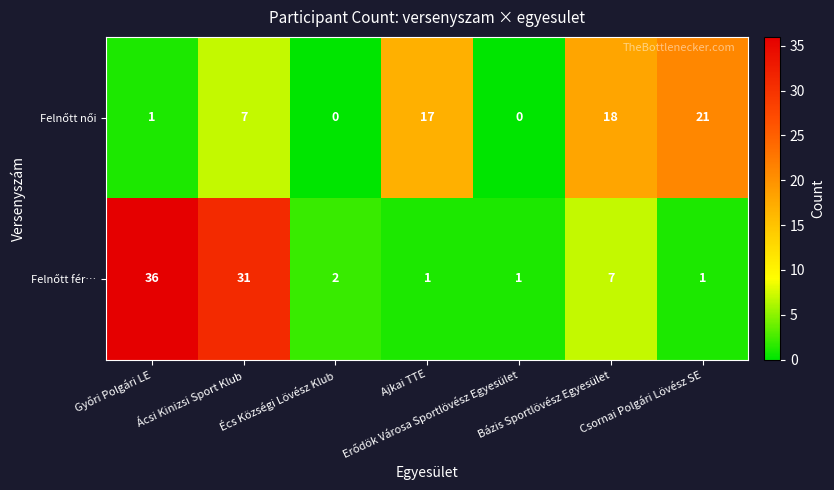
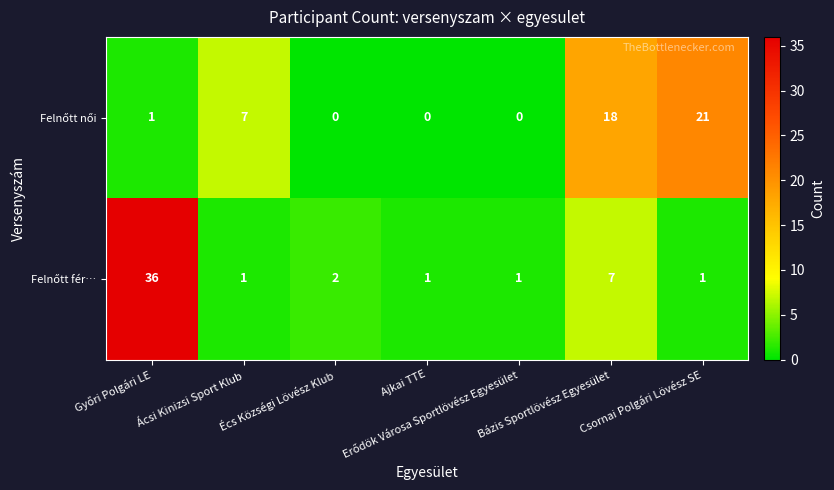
  {
    "Felnőtt női": {
      "Győri Polgári LE": 1,
      "Ácsi Kinizsi Sport Klub": 7,
      "Écs Községi Lövész Klub": 0,
-     "Ajkai TTE": 17,
+     "Ajkai TTE": 0,
      "Erődök Városa Sportlövész Egyesület": 0,
      "Bázis Sportlövész Egyesület": 18
    },
    "Felnőtt fér…": {
      "Győri Polgári LE": 36,
-     "Ácsi Kinizsi Sport Klub": 31,
+     "Ácsi Kinizsi Sport Klub": 1,
      "Écs Községi Lövész Klub": 2,
      "Ajkai TTE": 1,
      "Erődök Városa Sportlövész Egyesület": 1,
      "Bázis Sportlövész Egyesület": 7,
      "Csornai Polgári Lövész SE": 1
    }
  }
